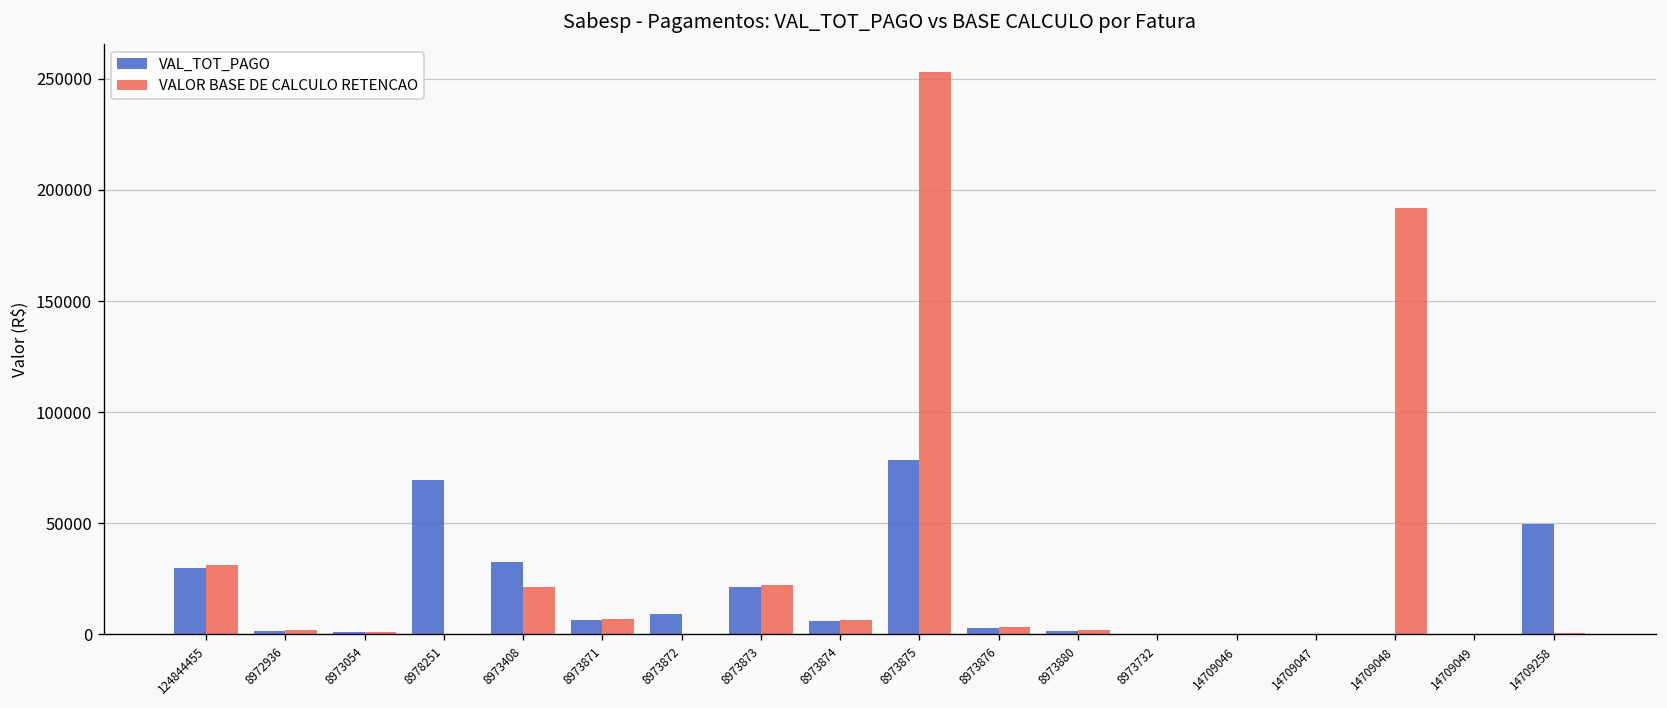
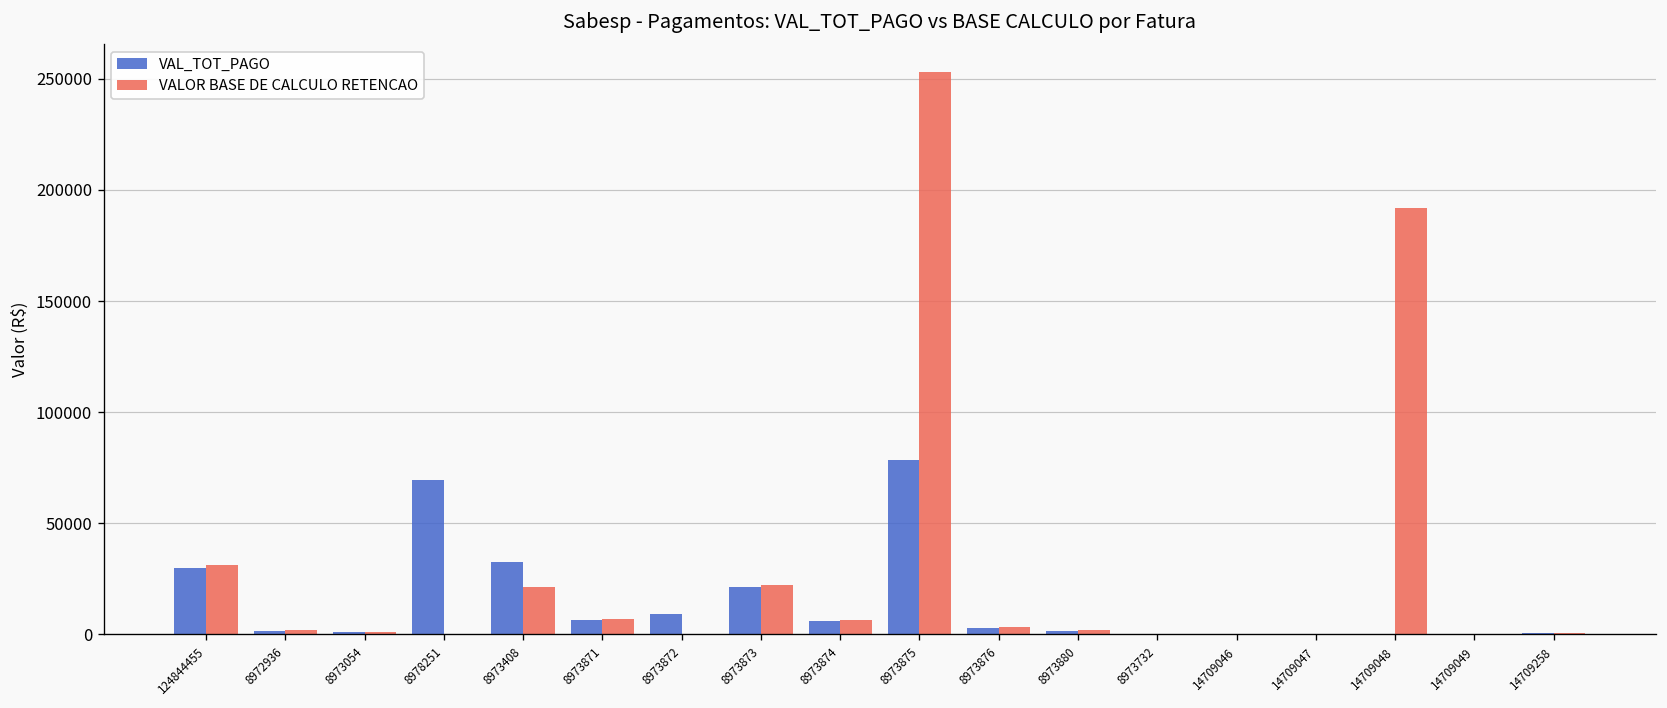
  {
    "VAL_TOT_PAGO": {
      "124844455": 30000,
      "8972936": 2000,
      "8978251": 70000,
      "8973408": 33000,
      "8973871": 7000,
      "8973872": 9000,
      "8973873": 21000,
      "8973874": 6000,
      "8973875": 78000,
      "8973876": 3000,
      "8973880": 2000,
-     "14709258": 49000
+     "14709258": 0
    },
    "VALOR BASE DE CALCULO RETENCAO": {
      "124844455": 31000,
      "8972936": 2000,
      "8973408": 21000,
      "8973871": 7000,
      "8973873": 22000,
      "8973874": 6000,
      "8973875": 253000,
      "8973876": 3000,
      "8973880": 2000,
      "14709048": 192000
    }
  }
